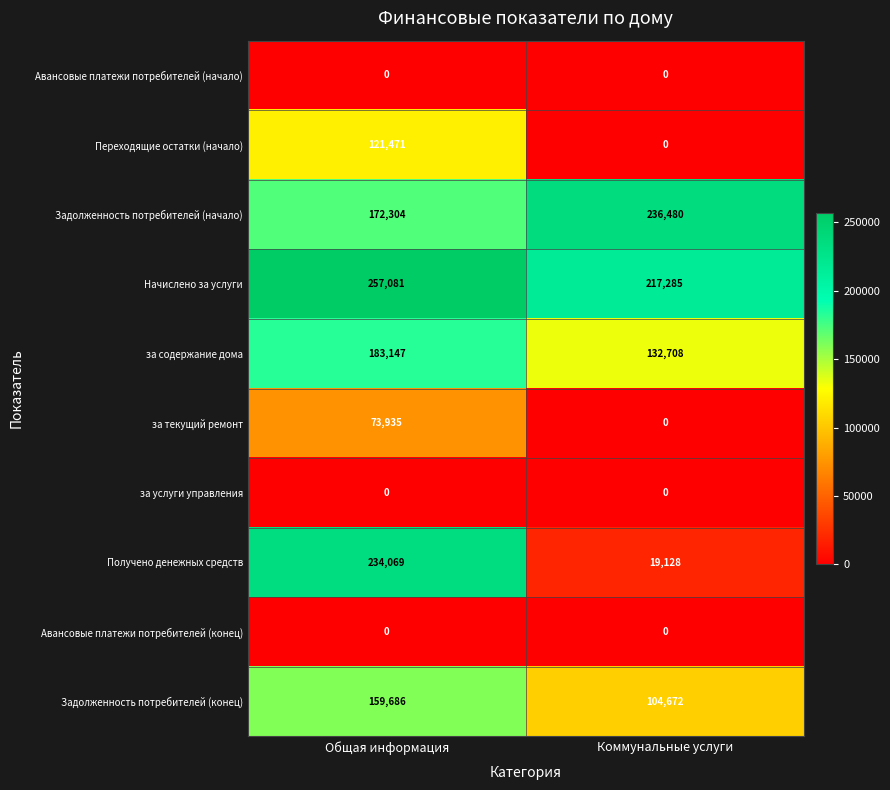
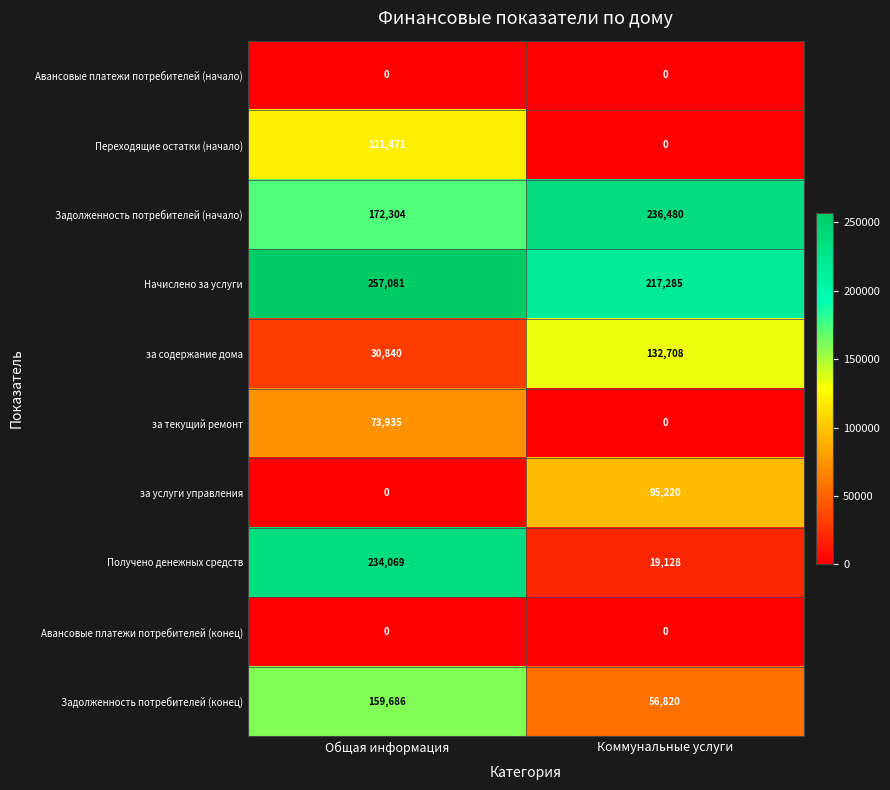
  {
    "Авансовые платежи потребителей (начало)": {
      "Общая информация": "0",
      "Коммунальные услуги": "0"
    },
    "Переходящие остатки (начало)": {
      "Общая информация": "121,471",
      "Коммунальные услуги": "0"
    },
    "Задолженность потребителей (начало)": {
      "Общая информация": "172,304",
      "Коммунальные услуги": "236,480"
    },
    "Начислено за услуги": {
      "Общая информация": "257,081",
      "Коммунальные услуги": "217,285"
    },
    "за содержание дома": {
-     "Общая информация": "183,147",
+     "Общая информация": "30,840",
      "Коммунальные услуги": "132,708"
    },
    "за текущий ремонт": {
      "Общая информация": "73,935",
      "Коммунальные услуги": "0"
    },
    "за услуги управления": {
      "Общая информация": "0",
-     "Коммунальные услуги": "0"
+     "Коммунальные услуги": "95,220"
    },
    "Получено денежных средств": {
      "Общая информация": "234,069",
      "Коммунальные услуги": "19,128"
    },
    "Авансовые платежи потребителей (конец)": {
      "Общая информация": "0",
      "Коммунальные услуги": "0"
    },
    "Задолженность потребителей (конец)": {
      "Общая информация": "159,686",
-     "Коммунальные услуги": "104,672"
+     "Коммунальные услуги": "56,820"
    }
  }
